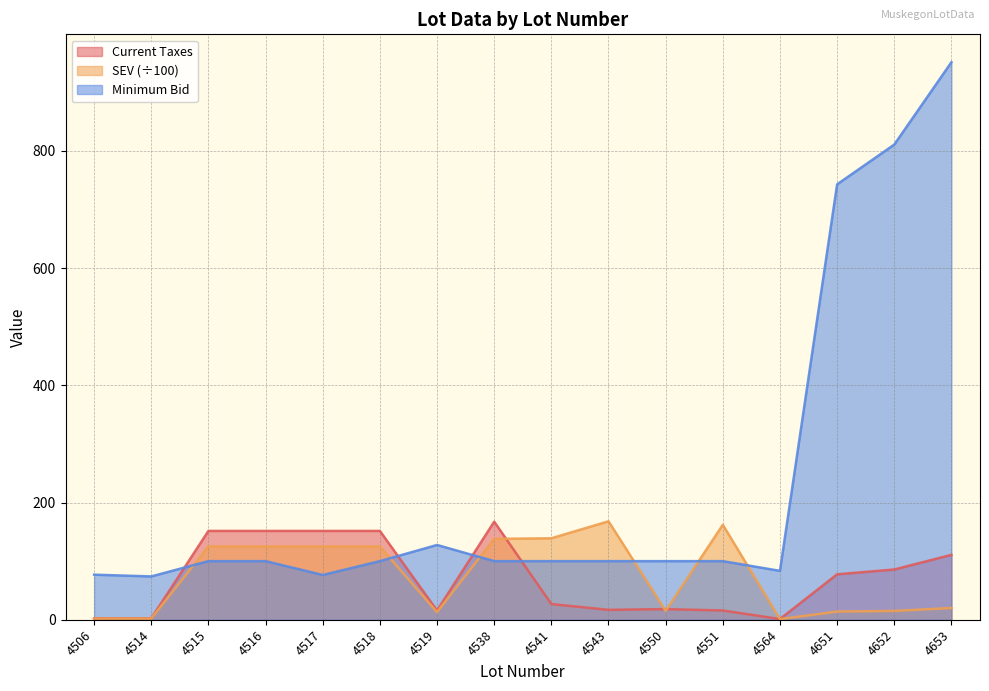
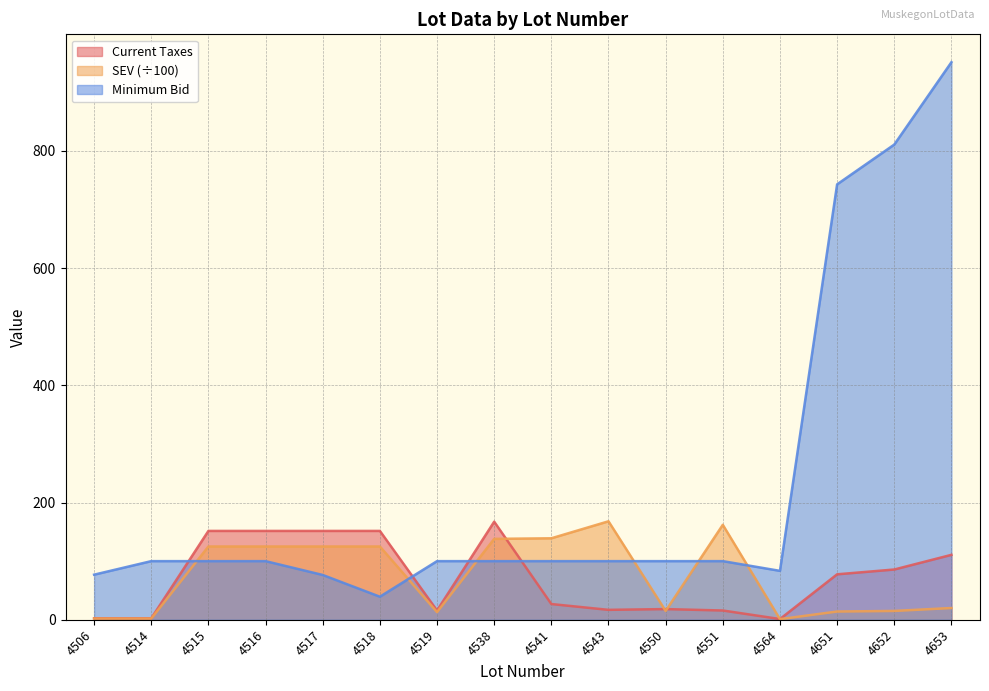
  {
    "Minimum Bid": {
      "4506": 80,
-     "4514": 70,
+     "4514": 100,
      "4515": 100,
      "4516": 100,
      "4517": 80,
-     "4518": 100,
-     "4519": 130,
+     "4518": 40,
+     "4519": 100,
      "4538": 100,
      "4541": 100,
      "4543": 100,
      "4550": 100,
      "4551": 100,
      "4564": 80,
      "4651": 740,
      "4652": 810,
      "4653": 950
    }
  }
